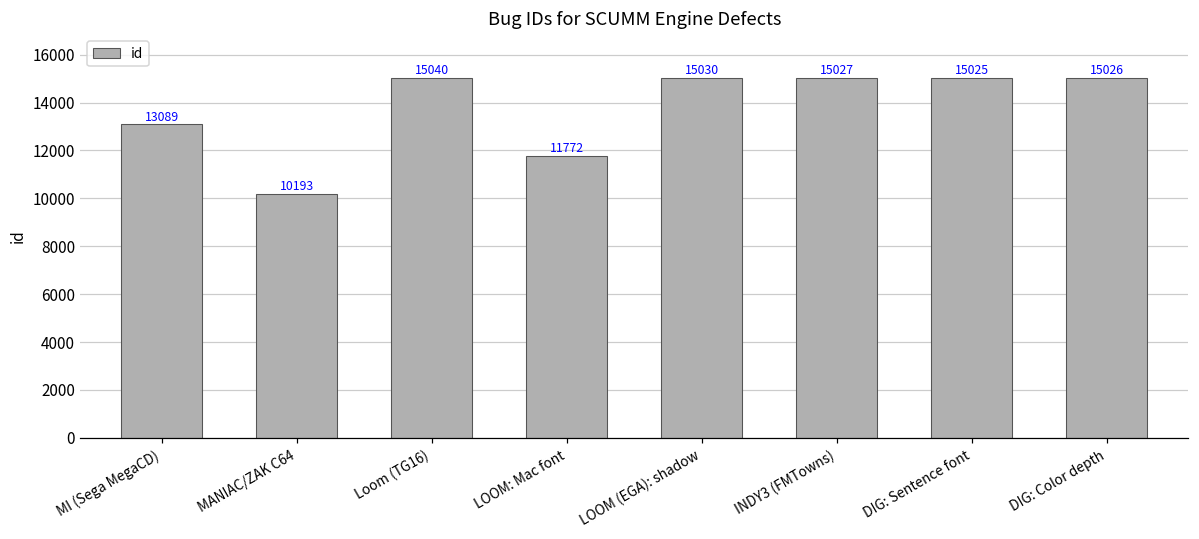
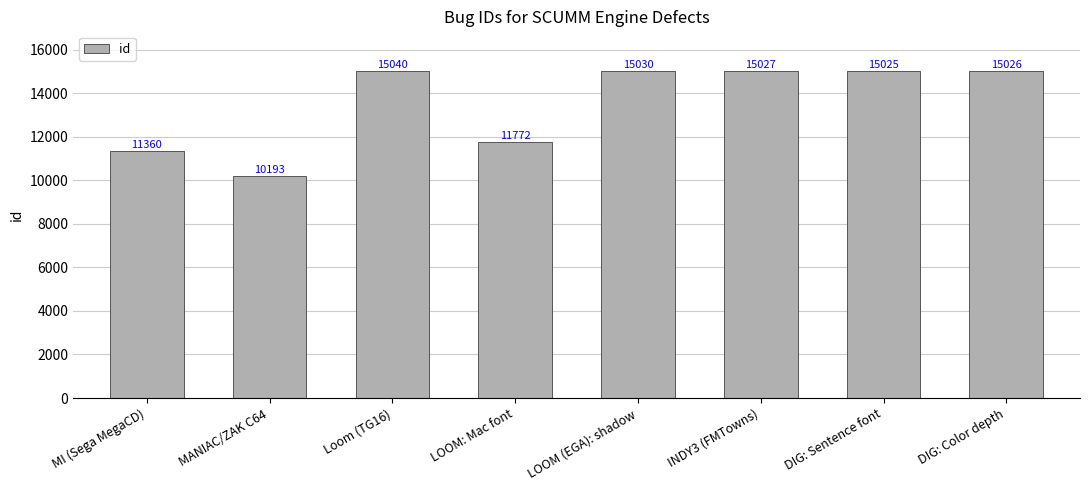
  {
-   "MI (Sega MegaCD)": 13089,
+   "MI (Sega MegaCD)": 11360,
    "MANIAC/ZAK C64": 10193,
    "Loom (TG16)": 15040,
    "LOOM: Mac font": 11772,
    "LOOM (EGA): shadow": 15030,
    "INDY3 (FMTowns)": 15027,
    "DIG: Sentence font": 15025,
    "DIG: Color depth": 15026
  }
